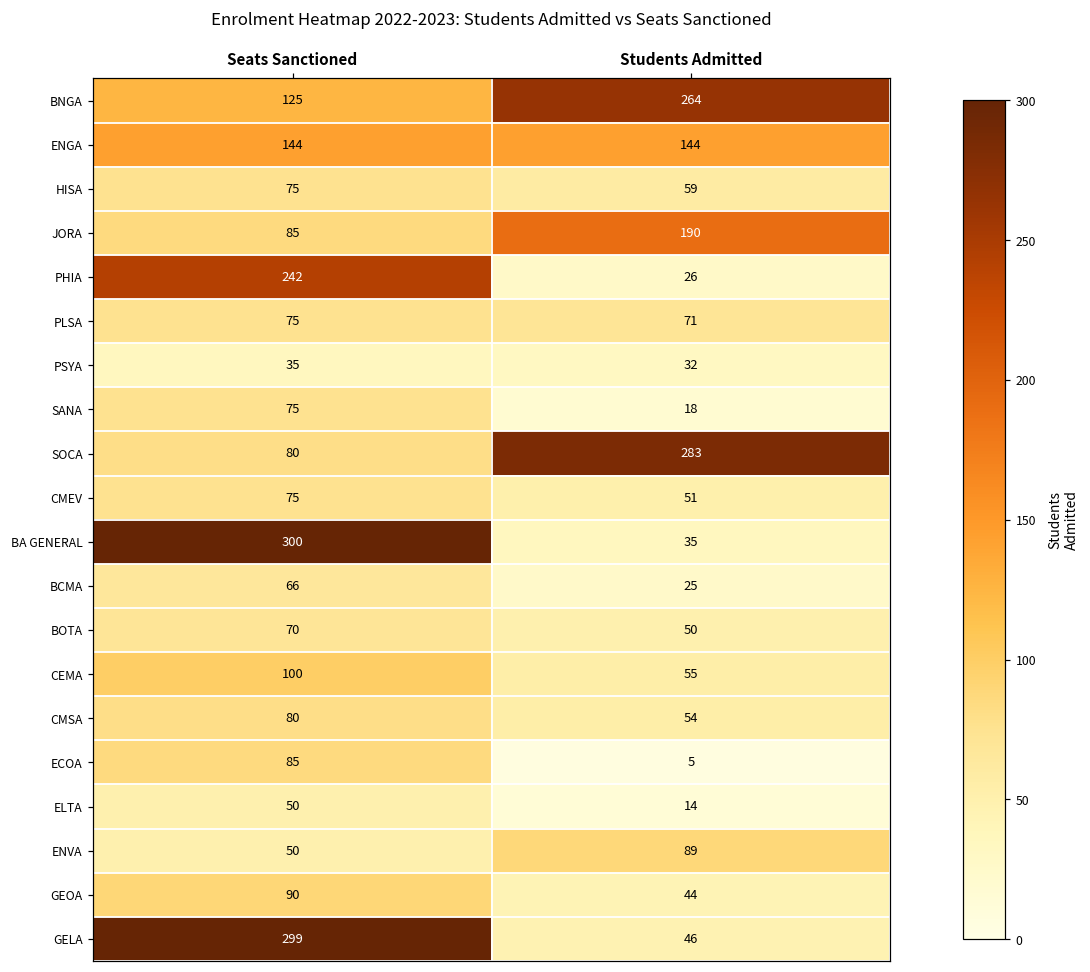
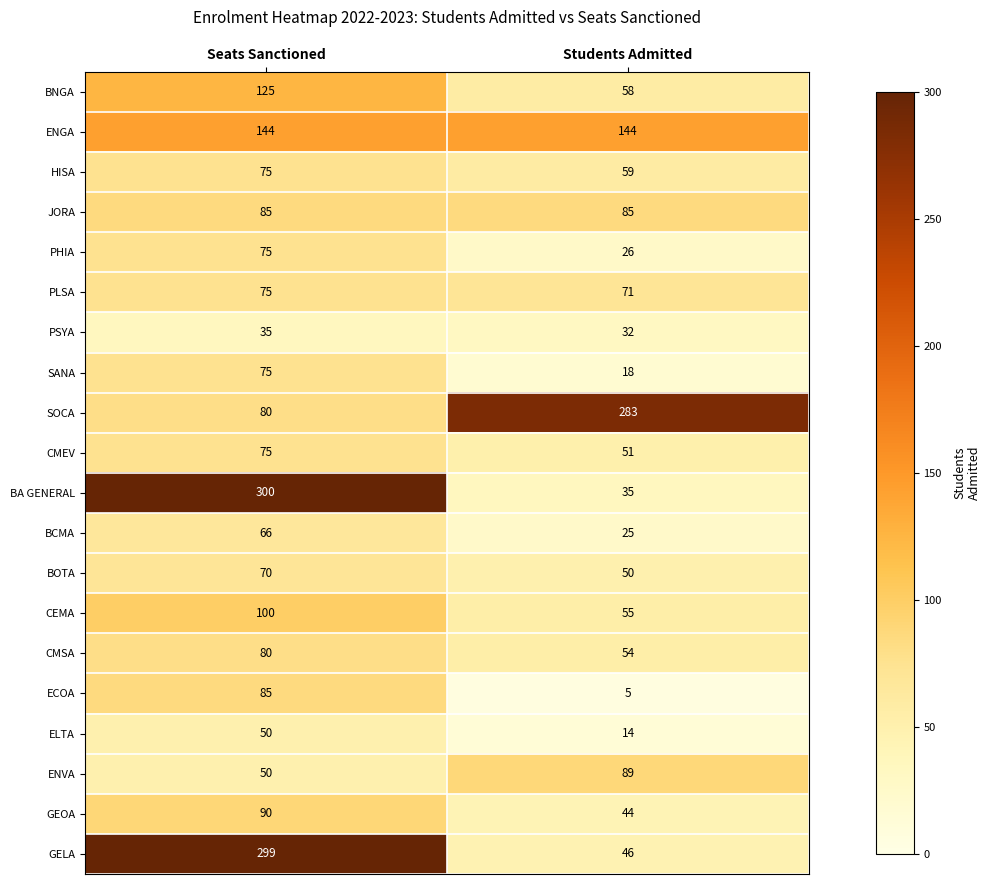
  {
    "BNGA": {
      "Seats Sanctioned": 125,
-     "Students Admitted": 264
+     "Students Admitted": 58
    },
    "ENGA": {
      "Seats Sanctioned": 144,
      "Students Admitted": 144
    },
    "HISA": {
      "Seats Sanctioned": 75,
      "Students Admitted": 59
    },
    "JORA": {
      "Seats Sanctioned": 85,
-     "Students Admitted": 190
+     "Students Admitted": 85
    },
    "PHIA": {
-     "Seats Sanctioned": 242,
+     "Seats Sanctioned": 75,
      "Students Admitted": 26
    },
    "PLSA": {
      "Seats Sanctioned": 75,
      "Students Admitted": 71
    },
    "PSYA": {
      "Seats Sanctioned": 35,
      "Students Admitted": 32
    },
    "SANA": {
      "Seats Sanctioned": 75,
      "Students Admitted": 18
    },
    "SOCA": {
      "Seats Sanctioned": 80,
      "Students Admitted": 283
    },
    "CMEV": {
      "Seats Sanctioned": 75,
      "Students Admitted": 51
    },
    "BA GENERAL": {
      "Seats Sanctioned": 300,
      "Students Admitted": 35
    },
    "BCMA": {
      "Seats Sanctioned": 66,
      "Students Admitted": 25
    },
    "BOTA": {
      "Seats Sanctioned": 70,
      "Students Admitted": 50
    },
    "CEMA": {
      "Seats Sanctioned": 100,
      "Students Admitted": 55
    },
    "CMSA": {
      "Seats Sanctioned": 80,
      "Students Admitted": 54
    },
    "ECOA": {
      "Seats Sanctioned": 85,
      "Students Admitted": 5
    },
    "ELTA": {
      "Seats Sanctioned": 50,
      "Students Admitted": 14
    },
    "ENVA": {
      "Seats Sanctioned": 50,
      "Students Admitted": 89
    },
    "GEOA": {
      "Seats Sanctioned": 90,
      "Students Admitted": 44
    },
    "GELA": {
      "Seats Sanctioned": 299,
      "Students Admitted": 46
    }
  }
